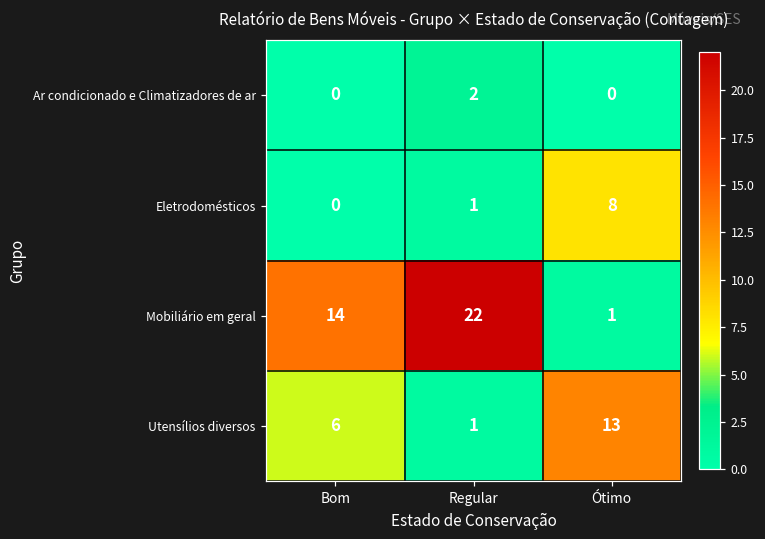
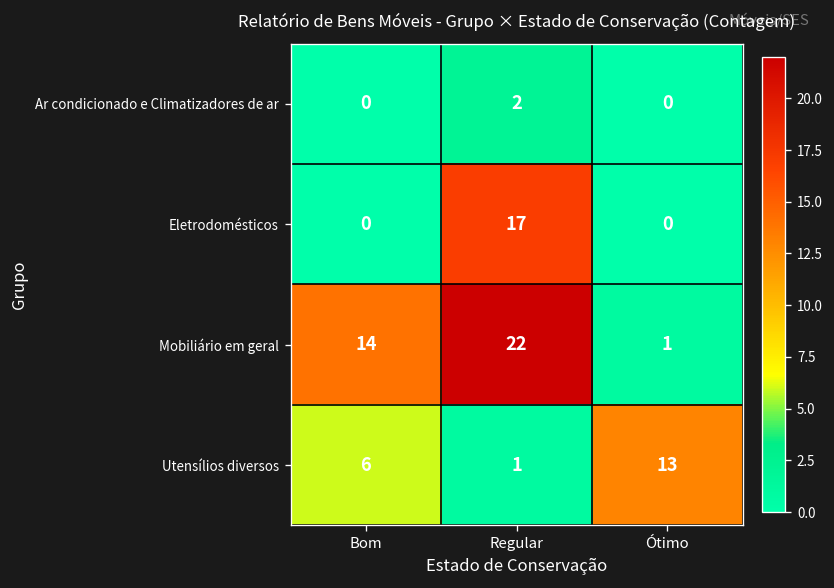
  {
    "Ar condicionado e Climatizadores de ar": {
      "Bom": 0,
      "Regular": 2,
      "Ótimo": 0
    },
    "Eletrodomésticos": {
      "Bom": 0,
-     "Regular": 1,
-     "Ótimo": 8
+     "Regular": 17,
+     "Ótimo": 0
    },
    "Mobiliário em geral": {
      "Bom": 14,
      "Regular": 22,
      "Ótimo": 1
    },
    "Utensílios diversos": {
      "Bom": 6,
      "Regular": 1,
      "Ótimo": 13
    }
  }
